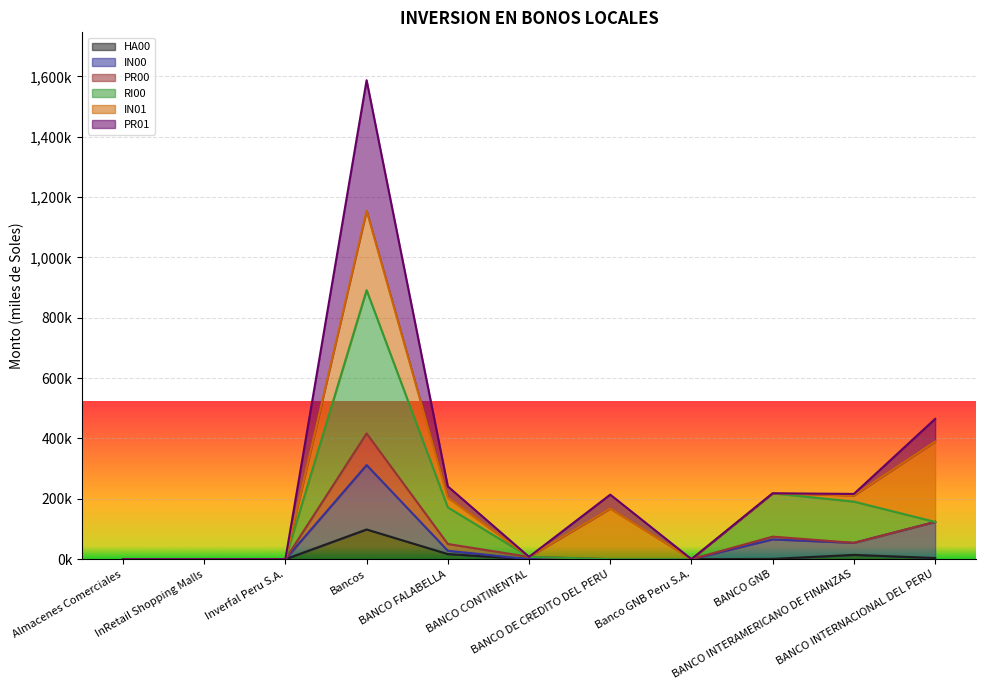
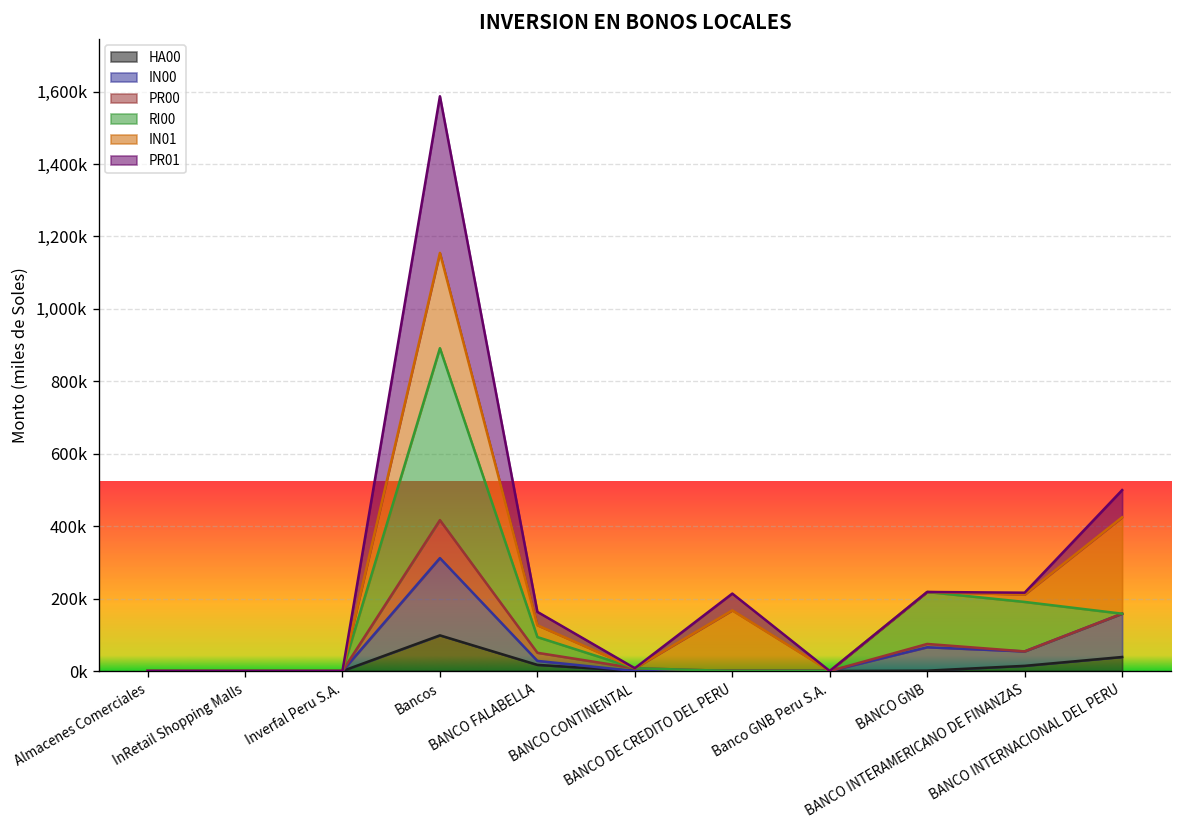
  {
    "HA00": {
      "Bancos": "100,000",
      "BANCO FALABELLA": "20,000",
      "BANCO GNB": "0",
      "BANCO INTERAMERICANO DE FINANZAS": "10,000",
-     "BANCO INTERNACIONAL DEL PERU": "0"
+     "BANCO INTERNACIONAL DEL PERU": "40,000"
    },
    "IN00": {
      "Bancos": "210,000",
      "BANCO FALABELLA": "10,000",
      "BANCO GNB": "60,000"
    },
    "PR00": {
      "Bancos": "100,000",
      "BANCO FALABELLA": "20,000",
      "BANCO GNB": "10,000"
    },
    "RI00": {
      "Bancos": "470,000",
-     "BANCO FALABELLA": "120,000",
+     "BANCO FALABELLA": "40,000",
      "BANCO INTERAMERICANO DE FINANZAS": "140,000"
    },
    "IN01": {
      "Bancos": "260,000",
      "BANCO FALABELLA": "30,000",
      "BANCO DE CREDITO DEL PERU": "170,000",
      "BANCO INTERNACIONAL DEL PERU": "270,000"
    },
    "PR01": {
      "Bancos": "430,000",
      "BANCO FALABELLA": "40,000",
      "BANCO DE CREDITO DEL PERU": "50,000",
      "BANCO INTERNACIONAL DEL PERU": "80,000"
    }
  }
